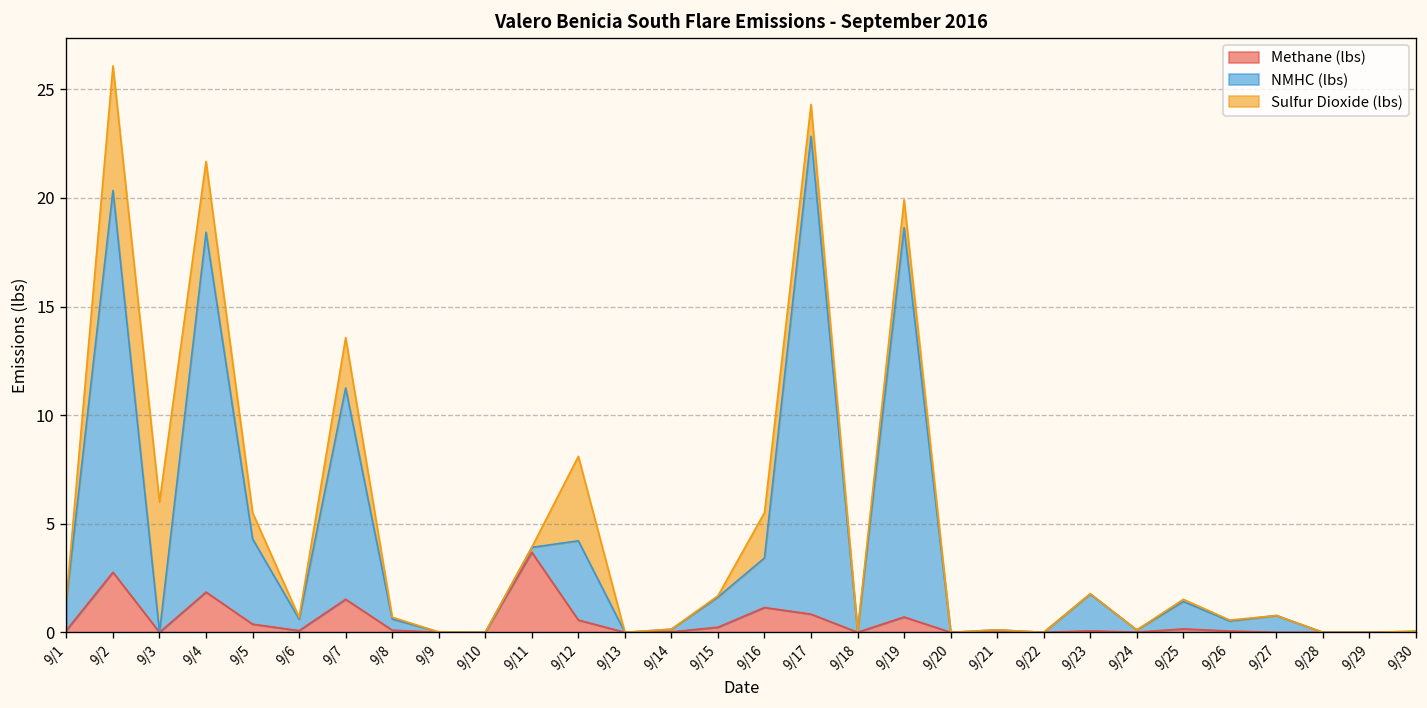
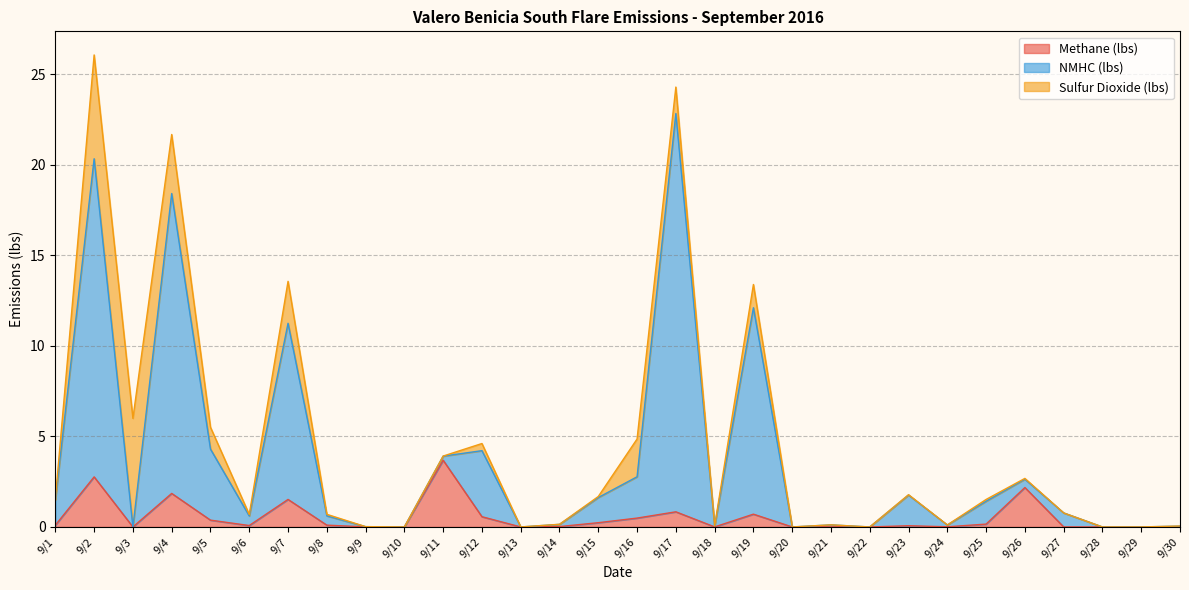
  {
    "Methane (lbs)": {
      "9/1": 0.1,
      "9/2": 2.8,
      "9/4": 1.9,
      "9/5": 0.4,
      "9/6": 0.1,
      "9/7": 1.5,
      "9/8": 0.1,
      "9/11": 3.7,
      "9/12": 0.6,
      "9/15": 0.2,
-     "9/16": 1.1,
+     "9/16": 0.5,
      "9/17": 0.8,
      "9/19": 0.7,
      "9/23": 0.1,
      "9/25": 0.2,
-     "9/26": 0.1,
+     "9/26": 2.2,
      "9/27": 0.0
    },
    "NMHC (lbs)": {
      "9/2": 17.6,
      "9/4": 16.6,
      "9/5": 3.9,
      "9/7": 9.7,
      "9/12": 3.6,
      "9/16": 2.3,
      "9/17": 22.0,
-     "9/19": 17.9
+     "9/19": 11.4
    },
    "Sulfur Dioxide (lbs)": {
      "9/2": 5.7,
      "9/3": 6.0,
      "9/4": 3.3,
      "9/5": 1.2,
      "9/7": 2.3,
-     "9/12": 3.9,
+     "9/12": 0.4,
      "9/16": 2.1,
      "9/17": 1.5,
      "9/19": 1.3
    }
  }
